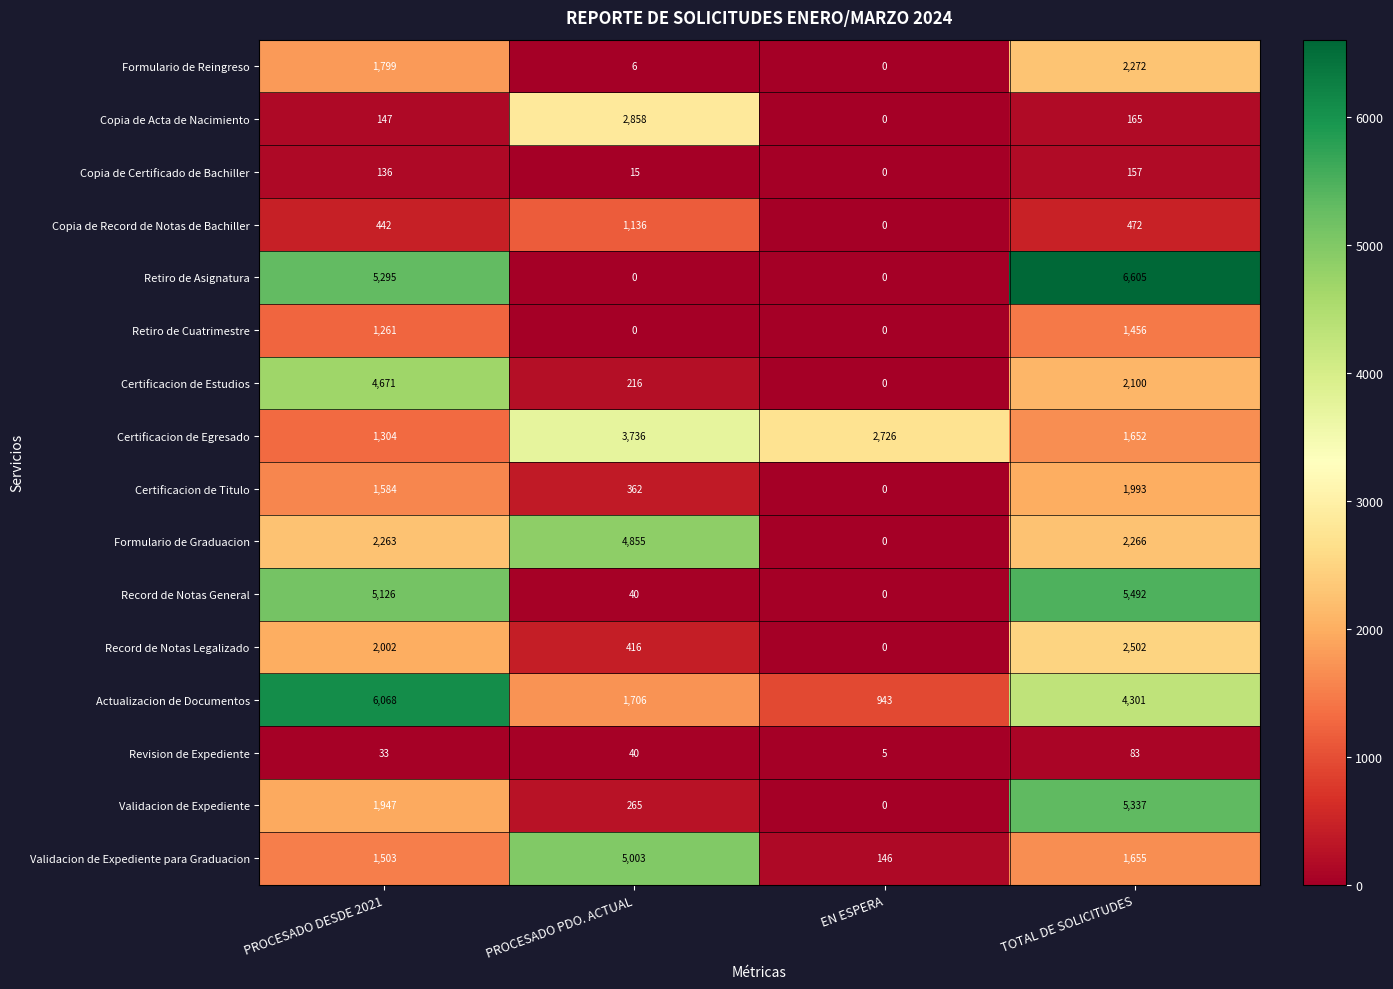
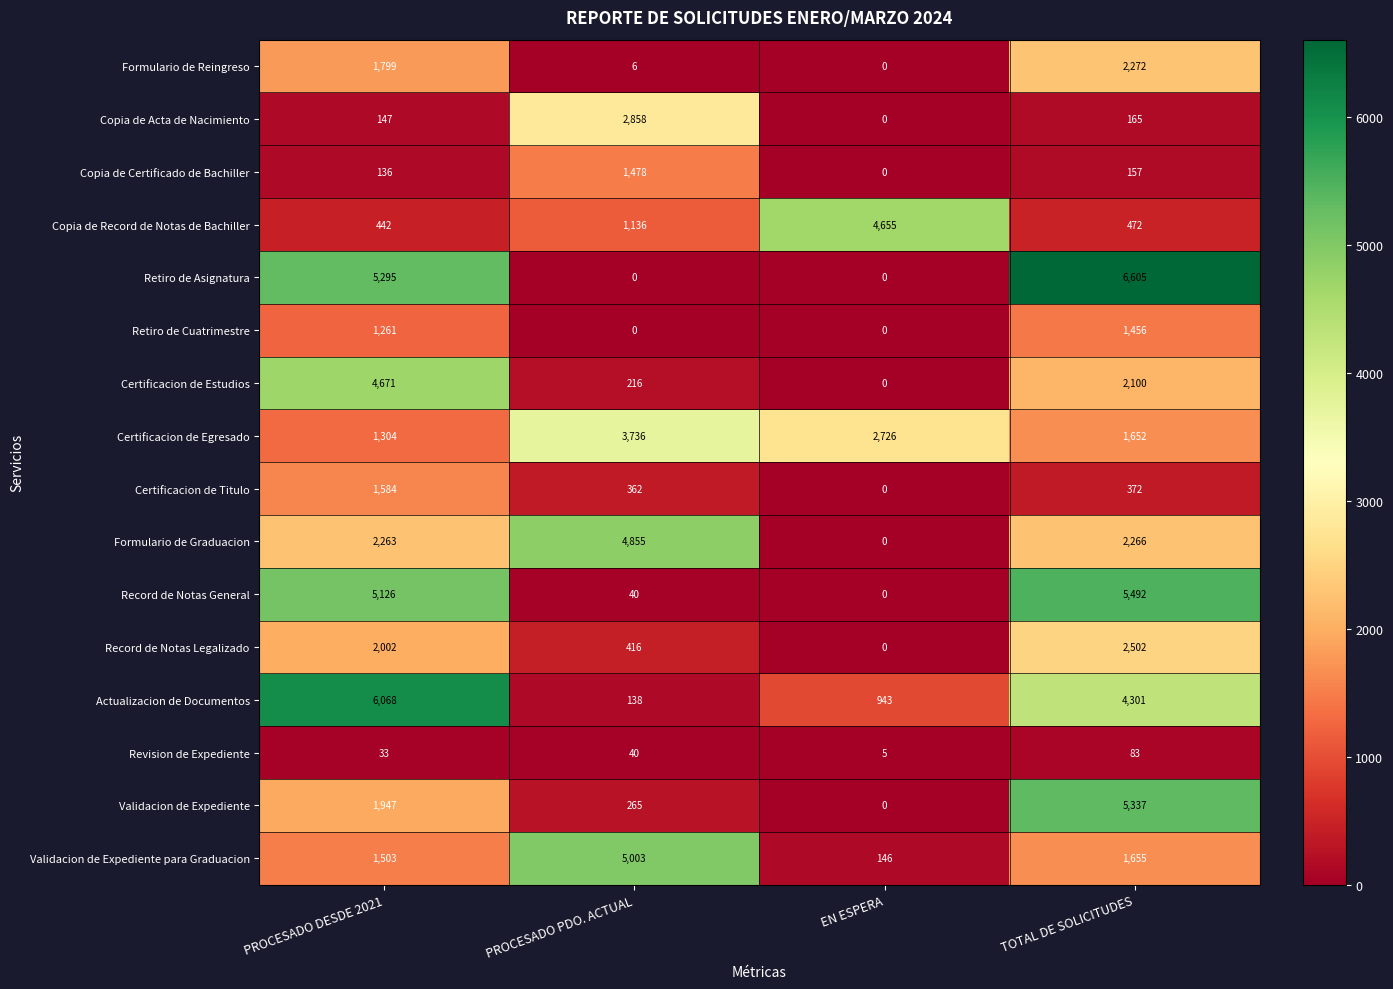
  {
    "Formulario de Reingreso": {
      "PROCESADO DESDE 2021": "1,799",
      "PROCESADO PDO. ACTUAL": "6",
      "EN ESPERA": "0",
      "TOTAL DE SOLICITUDES": "2,272"
    },
    "Copia de Acta de Nacimiento": {
      "PROCESADO DESDE 2021": "147",
      "PROCESADO PDO. ACTUAL": "2,858",
      "EN ESPERA": "0",
      "TOTAL DE SOLICITUDES": "165"
    },
    "Copia de Certificado de Bachiller": {
      "PROCESADO DESDE 2021": "136",
-     "PROCESADO PDO. ACTUAL": "15",
+     "PROCESADO PDO. ACTUAL": "1,478",
      "EN ESPERA": "0",
      "TOTAL DE SOLICITUDES": "157"
    },
    "Copia de Record de Notas de Bachiller": {
      "PROCESADO DESDE 2021": "442",
      "PROCESADO PDO. ACTUAL": "1,136",
-     "EN ESPERA": "0",
+     "EN ESPERA": "4,655",
      "TOTAL DE SOLICITUDES": "472"
    },
    "Retiro de Asignatura": {
      "PROCESADO DESDE 2021": "5,295",
      "PROCESADO PDO. ACTUAL": "0",
      "EN ESPERA": "0",
      "TOTAL DE SOLICITUDES": "6,605"
    },
    "Retiro de Cuatrimestre": {
      "PROCESADO DESDE 2021": "1,261",
      "PROCESADO PDO. ACTUAL": "0",
      "EN ESPERA": "0",
      "TOTAL DE SOLICITUDES": "1,456"
    },
    "Certificacion de Estudios": {
      "PROCESADO DESDE 2021": "4,671",
      "PROCESADO PDO. ACTUAL": "216",
      "EN ESPERA": "0",
      "TOTAL DE SOLICITUDES": "2,100"
    },
    "Certificacion de Egresado": {
      "PROCESADO DESDE 2021": "1,304",
      "PROCESADO PDO. ACTUAL": "3,736",
      "EN ESPERA": "2,726",
      "TOTAL DE SOLICITUDES": "1,652"
    },
    "Certificacion de Titulo": {
      "PROCESADO DESDE 2021": "1,584",
      "PROCESADO PDO. ACTUAL": "362",
      "EN ESPERA": "0",
-     "TOTAL DE SOLICITUDES": "1,993"
+     "TOTAL DE SOLICITUDES": "372"
    },
    "Formulario de Graduacion": {
      "PROCESADO DESDE 2021": "2,263",
      "PROCESADO PDO. ACTUAL": "4,855",
      "EN ESPERA": "0",
      "TOTAL DE SOLICITUDES": "2,266"
    },
    "Record de Notas General": {
      "PROCESADO DESDE 2021": "5,126",
      "PROCESADO PDO. ACTUAL": "40",
      "EN ESPERA": "0",
      "TOTAL DE SOLICITUDES": "5,492"
    },
    "Record de Notas Legalizado": {
      "PROCESADO DESDE 2021": "2,002",
      "PROCESADO PDO. ACTUAL": "416",
      "EN ESPERA": "0",
      "TOTAL DE SOLICITUDES": "2,502"
    },
    "Actualizacion de Documentos": {
      "PROCESADO DESDE 2021": "6,068",
-     "PROCESADO PDO. ACTUAL": "1,706",
+     "PROCESADO PDO. ACTUAL": "138",
      "EN ESPERA": "943",
      "TOTAL DE SOLICITUDES": "4,301"
    },
    "Revision de Expediente": {
      "PROCESADO DESDE 2021": "33",
      "PROCESADO PDO. ACTUAL": "40",
      "EN ESPERA": "5",
      "TOTAL DE SOLICITUDES": "83"
    },
    "Validacion de Expediente": {
      "PROCESADO DESDE 2021": "1,947",
      "PROCESADO PDO. ACTUAL": "265",
      "EN ESPERA": "0",
      "TOTAL DE SOLICITUDES": "5,337"
    },
    "Validacion de Expediente para Graduacion": {
      "PROCESADO DESDE 2021": "1,503",
      "PROCESADO PDO. ACTUAL": "5,003",
      "EN ESPERA": "146",
      "TOTAL DE SOLICITUDES": "1,655"
    }
  }
